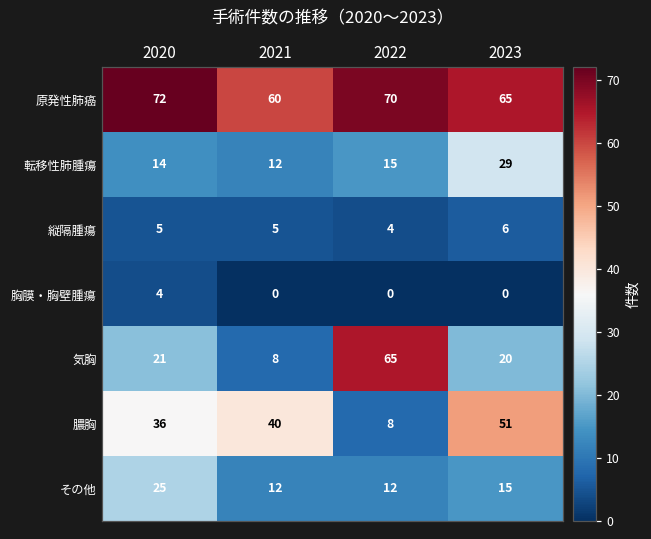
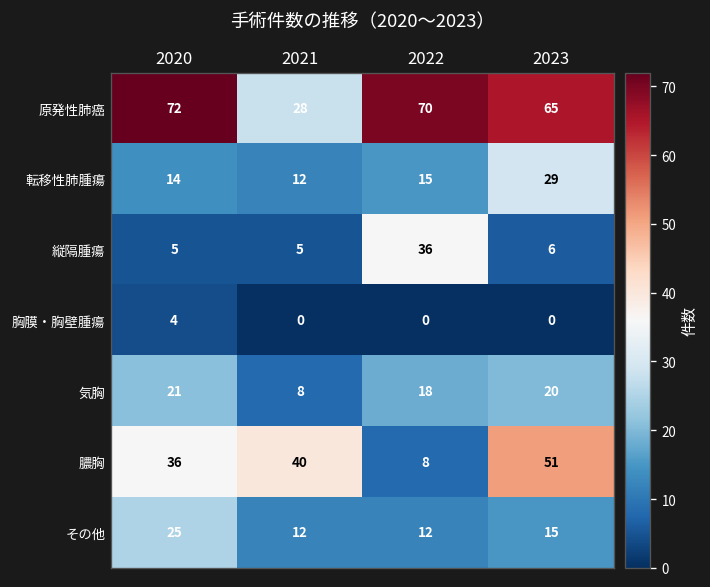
  {
    "原発性肺癌": {
      "2020": 72,
-     "2021": 60,
+     "2021": 28,
      "2022": 70,
      "2023": 65
    },
    "転移性肺腫瘍": {
      "2020": 14,
      "2021": 12,
      "2022": 15,
      "2023": 29
    },
    "縦隔腫瘍": {
      "2020": 5,
      "2021": 5,
-     "2022": 4,
+     "2022": 36,
      "2023": 6
    },
    "胸膜・胸壁腫瘍": {
      "2020": 4,
      "2021": 0,
      "2022": 0,
      "2023": 0
    },
    "気胸": {
      "2020": 21,
      "2021": 8,
-     "2022": 65,
+     "2022": 18,
      "2023": 20
    },
    "膿胸": {
      "2020": 36,
      "2021": 40,
      "2022": 8,
      "2023": 51
    },
    "その他": {
      "2020": 25,
      "2021": 12,
      "2022": 12,
      "2023": 15
    }
  }
